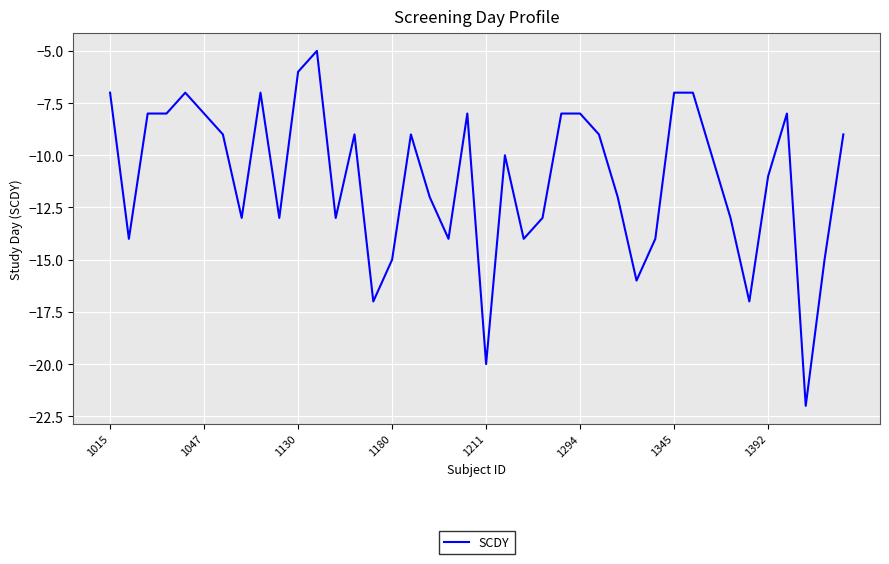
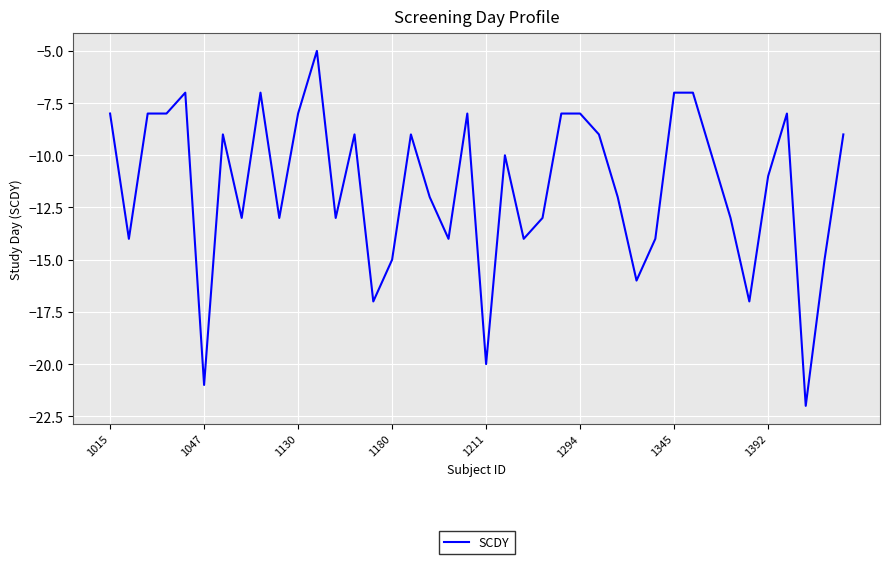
  {
-   "1015": -7,
-   "1047": -8,
-   "1130": -6,
+   "1015": -8,
+   "1047": -21,
+   "1130": -8,
    "1180": -15,
    "1211": -20,
    "1294": -8,
    "1345": -7,
    "1392": -11
  }
